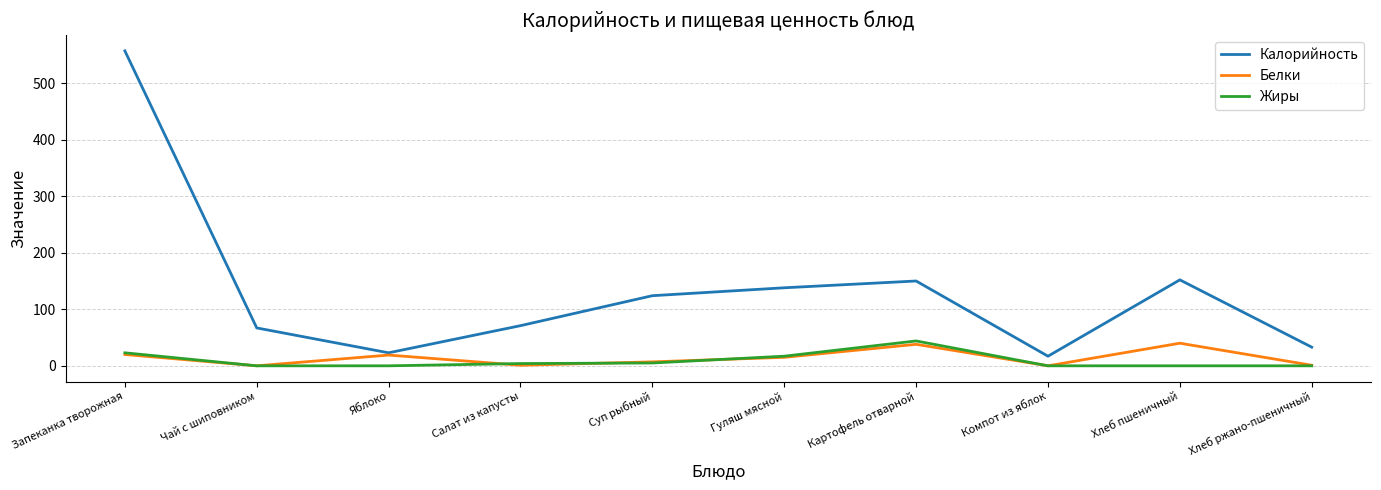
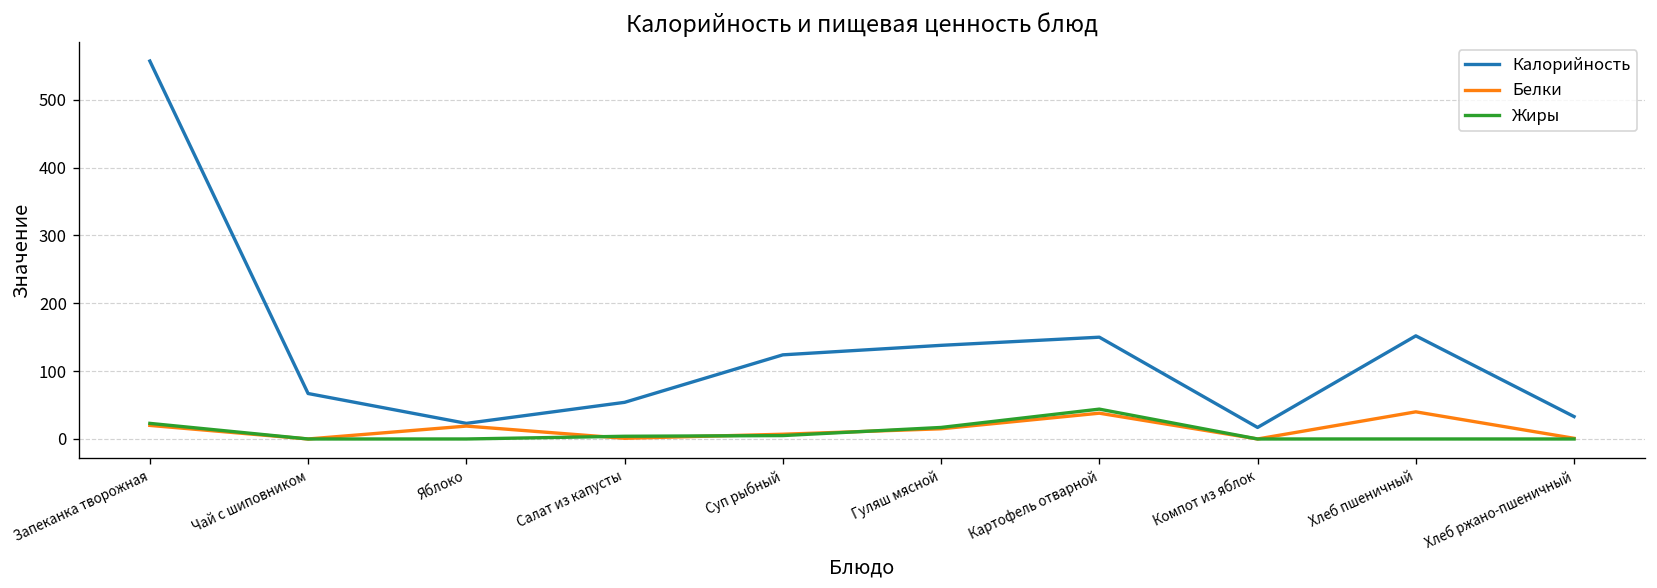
  {
    "Калорийность": {
      "Запеканка творожная": 560,
      "Чай с шиповником": 70,
-     "Салат из капусты": 70,
+     "Салат из капусты": 50,
      "Суп рыбный": 120,
      "Гуляш мясной": 140,
      "Картофель отварной": 150,
      "Компот из яблок": 20,
      "Хлеб пшеничный": 150,
      "Хлеб ржано-пшеничный": 30
    },
    "Белки": {
      "Картофель отварной": 40,
      "Хлеб пшеничный": 40
    },
    "Жиры": {
      "Яблоко": 0,
      "Картофель отварной": 40,
      "Хлеб пшеничный": 0
    }
  }
